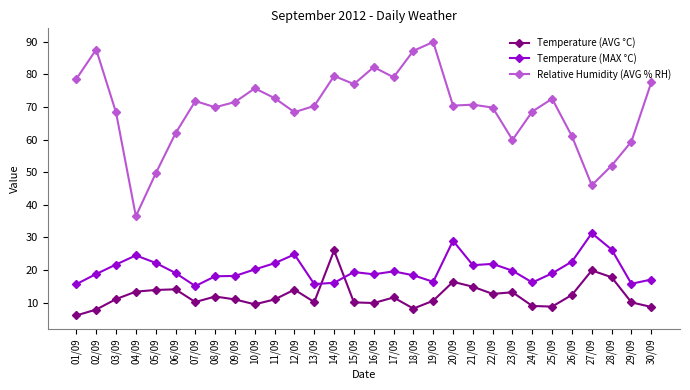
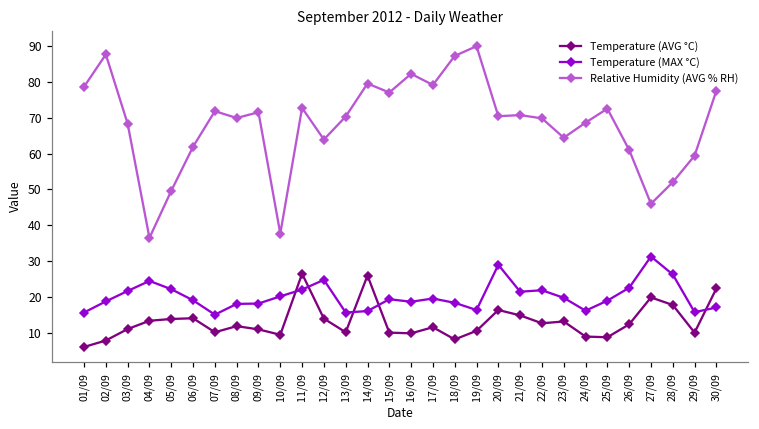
  {
    "Temperature (AVG °C)": {
      "01/09": 6,
      "02/09": 8,
      "03/09": 11,
      "04/09": 13,
      "05/09": 14,
      "06/09": 14,
      "07/09": 10,
      "08/09": 12,
      "09/09": 11,
      "10/09": 10,
-     "11/09": 11,
+     "11/09": 27,
      "12/09": 14,
      "13/09": 10,
      "14/09": 26,
      "15/09": 10,
      "16/09": 10,
      "17/09": 12,
      "18/09": 8,
      "19/09": 11,
      "20/09": 16,
      "21/09": 15,
      "22/09": 13,
      "23/09": 13,
      "24/09": 9,
      "25/09": 9,
      "26/09": 12,
      "27/09": 20,
      "28/09": 18,
      "29/09": 10,
-     "30/09": 9
+     "30/09": 22
    },
    "Temperature (MAX °C)": {
      "01/09": 16,
      "02/09": 19,
      "03/09": 22,
      "04/09": 25,
      "05/09": 22,
      "06/09": 19,
      "07/09": 15,
      "08/09": 18,
      "09/09": 18,
      "10/09": 20,
      "11/09": 22,
      "12/09": 25,
      "13/09": 16,
      "14/09": 16,
      "15/09": 19,
      "16/09": 19,
      "17/09": 20,
      "18/09": 18,
      "19/09": 16,
      "20/09": 29,
      "21/09": 22,
      "22/09": 22,
      "23/09": 20,
      "24/09": 16,
      "25/09": 19,
      "26/09": 23,
      "27/09": 31,
      "28/09": 26,
      "29/09": 16,
      "30/09": 17
    },
    "Relative Humidity (AVG % RH)": {
      "01/09": 79,
      "02/09": 88,
      "03/09": 68,
      "04/09": 37,
      "05/09": 50,
      "06/09": 62,
      "07/09": 72,
      "08/09": 70,
      "09/09": 72,
-     "10/09": 76,
+     "10/09": 38,
      "11/09": 73,
-     "12/09": 68,
+     "12/09": 64,
      "13/09": 70,
      "14/09": 80,
      "15/09": 77,
      "16/09": 82,
      "17/09": 79,
      "18/09": 87,
      "19/09": 90,
      "20/09": 70,
      "21/09": 71,
      "22/09": 70,
-     "23/09": 60,
+     "23/09": 64,
      "24/09": 69,
      "25/09": 73,
      "26/09": 61,
      "27/09": 46,
      "28/09": 52,
      "29/09": 59,
      "30/09": 78
    }
  }
